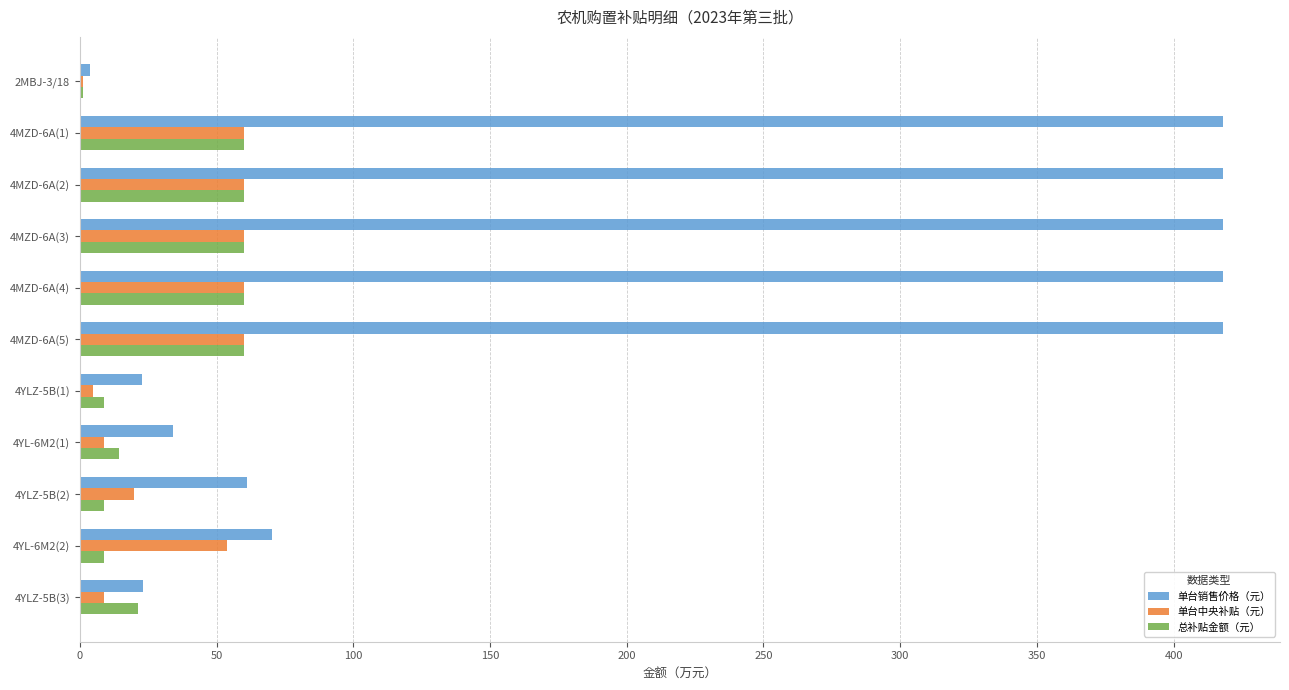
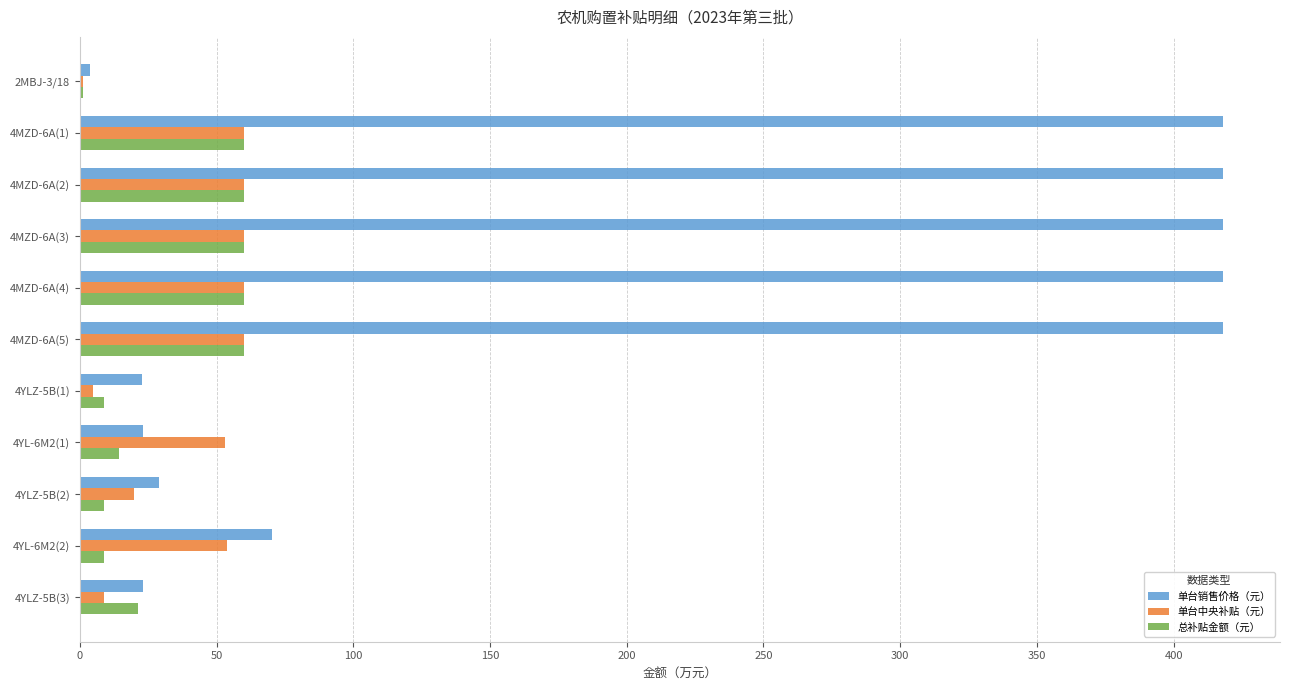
  {
    "单台销售价格（元）": {
      "2MBJ-3/18": 4,
      "4MZD-6A(1)": 418,
      "4MZD-6A(2)": 418,
      "4MZD-6A(3)": 418,
      "4MZD-6A(4)": 418,
      "4MZD-6A(5)": 418,
      "4YLZ-5B(1)": 23,
-     "4YL-6M2(1)": 34,
-     "4YLZ-5B(2)": 61,
+     "4YL-6M2(1)": 23,
+     "4YLZ-5B(2)": 29,
      "4YL-6M2(2)": 70,
      "4YLZ-5B(3)": 23
    },
    "单台中央补贴（元）": {
      "2MBJ-3/18": 1,
      "4MZD-6A(1)": 60,
      "4MZD-6A(2)": 60,
      "4MZD-6A(3)": 60,
      "4MZD-6A(4)": 60,
      "4MZD-6A(5)": 60,
      "4YLZ-5B(1)": 5,
-     "4YL-6M2(1)": 9,
+     "4YL-6M2(1)": 53,
      "4YLZ-5B(2)": 20,
      "4YL-6M2(2)": 54,
      "4YLZ-5B(3)": 9
    },
    "总补贴金额（元）": {
      "2MBJ-3/18": 1,
      "4MZD-6A(1)": 60,
      "4MZD-6A(2)": 60,
      "4MZD-6A(3)": 60,
      "4MZD-6A(4)": 60,
      "4MZD-6A(5)": 60,
      "4YLZ-5B(1)": 9,
      "4YL-6M2(1)": 14,
      "4YLZ-5B(2)": 9,
      "4YL-6M2(2)": 9,
      "4YLZ-5B(3)": 21
    }
  }
